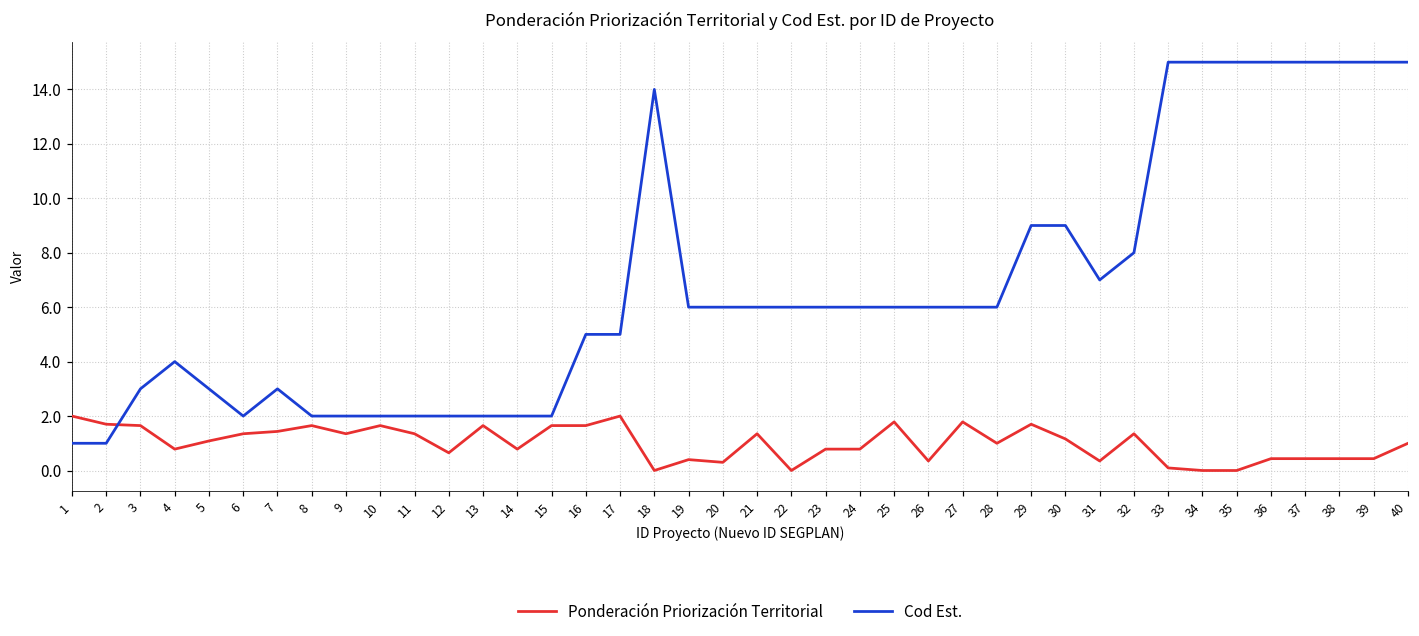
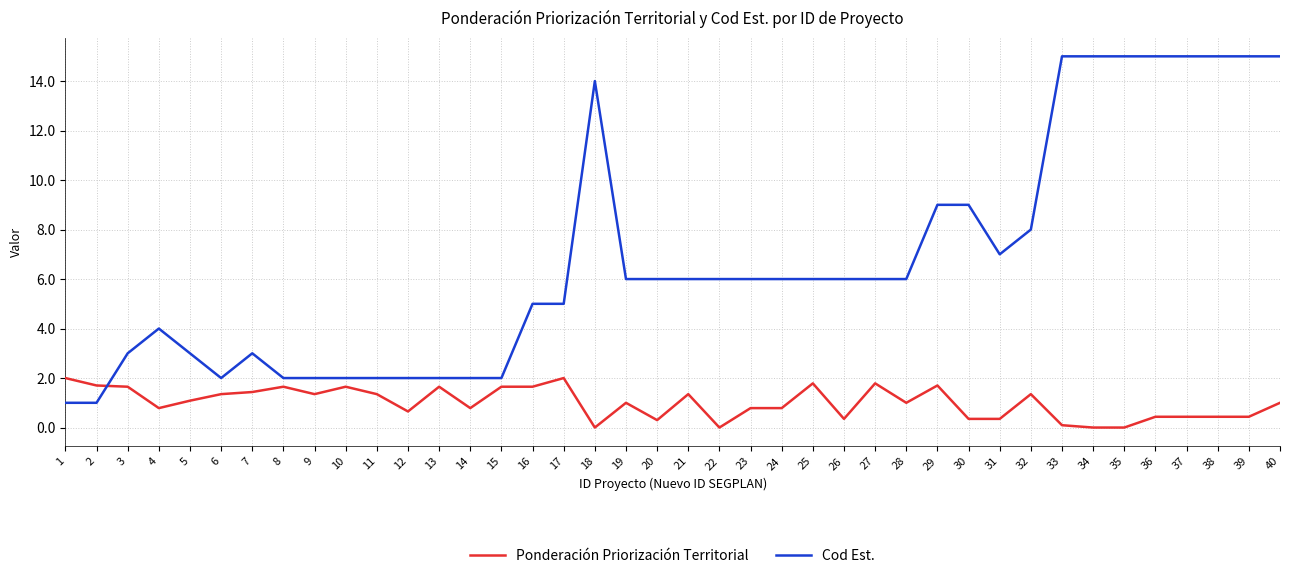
  {
    "Ponderación Priorización Territorial": {
      "1": 2.0,
      "2": 1.7,
      "3": 1.7,
      "4": 0.8,
      "5": 1.1,
      "6": 1.4,
      "7": 1.4,
      "8": 1.7,
      "9": 1.4,
      "10": 1.7,
      "11": 1.4,
      "12": 0.7,
      "13": 1.7,
      "14": 0.8,
      "15": 1.7,
      "16": 1.7,
      "17": 2.0,
      "18": 0.0,
-     "19": 0.4,
+     "19": 1.0,
      "20": 0.3,
      "21": 1.4,
      "22": 0.0,
      "23": 0.8,
      "24": 0.8,
      "25": 1.8,
      "26": 0.4,
      "27": 1.8,
      "28": 1.0,
      "29": 1.7,
-     "30": 1.2,
+     "30": 0.4,
      "31": 0.4,
      "32": 1.4,
      "33": 0.1,
      "34": 0.0,
      "35": 0.0,
      "36": 0.4,
      "37": 0.4,
      "38": 0.4,
      "39": 0.4,
      "40": 1.0
    },
    "Cod Est.": {
      "1": 1.0,
      "2": 1.0,
      "3": 3.0,
      "4": 4.0,
      "5": 3.0,
      "6": 2.0,
      "7": 3.0,
      "8": 2.0,
      "9": 2.0,
      "10": 2.0,
      "11": 2.0,
      "12": 2.0,
      "13": 2.0,
      "14": 2.0,
      "15": 2.0,
      "16": 5.0,
      "17": 5.0,
      "18": 14.0,
      "19": 6.0,
      "20": 6.0,
      "21": 6.0,
      "22": 6.0,
      "23": 6.0,
      "24": 6.0,
      "25": 6.0,
      "26": 6.0,
      "27": 6.0,
      "28": 6.0,
      "29": 9.0,
      "30": 9.0,
      "31": 7.0,
      "32": 8.0,
      "33": 15.0,
      "34": 15.0,
      "35": 15.0,
      "36": 15.0,
      "37": 15.0,
      "38": 15.0,
      "39": 15.0,
      "40": 15.0
    }
  }
